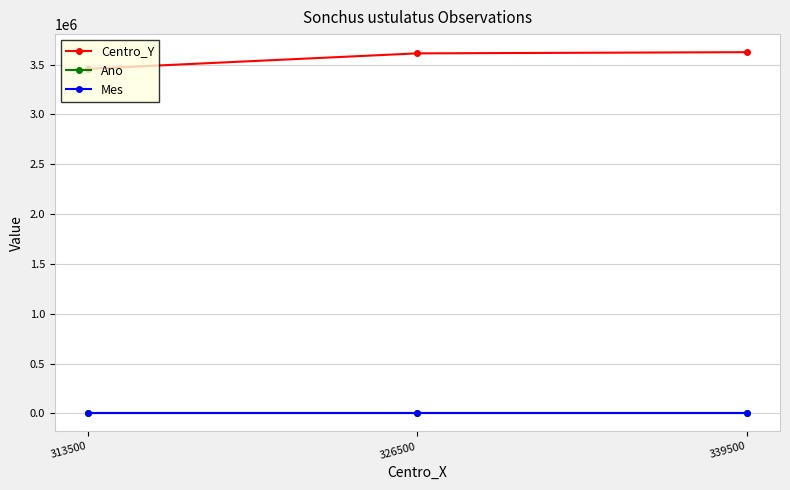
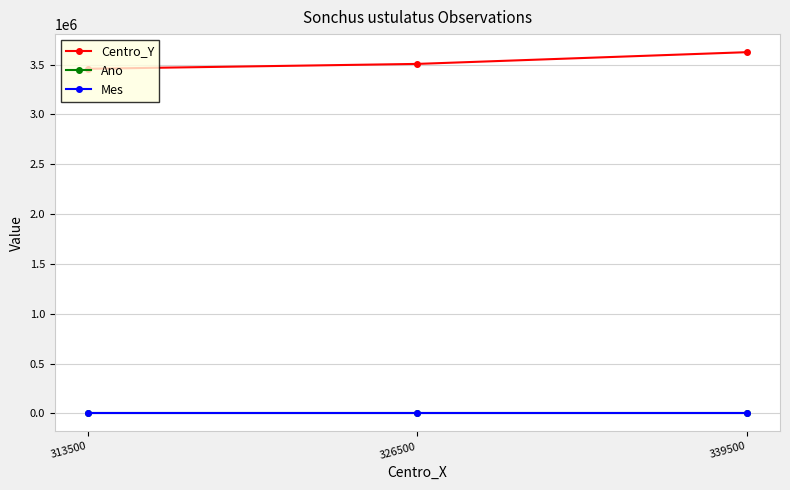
  {
    "Centro_Y": {
-     "326500": 3600000,
+     "326500": 3500000,
      "339500": 3600000
    },
    "Mes": {
      "313500": 0,
      "326500": 0,
      "339500": 0
    }
  }
